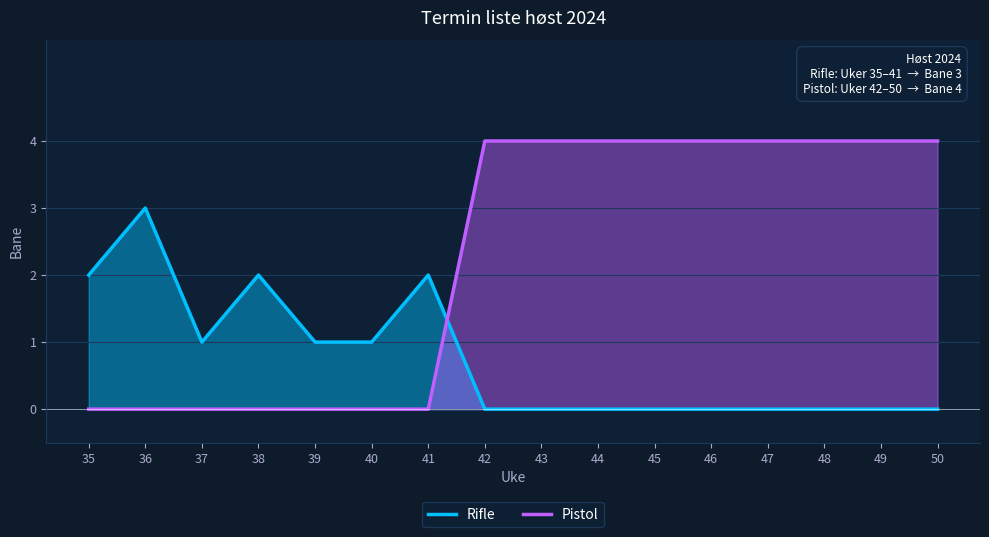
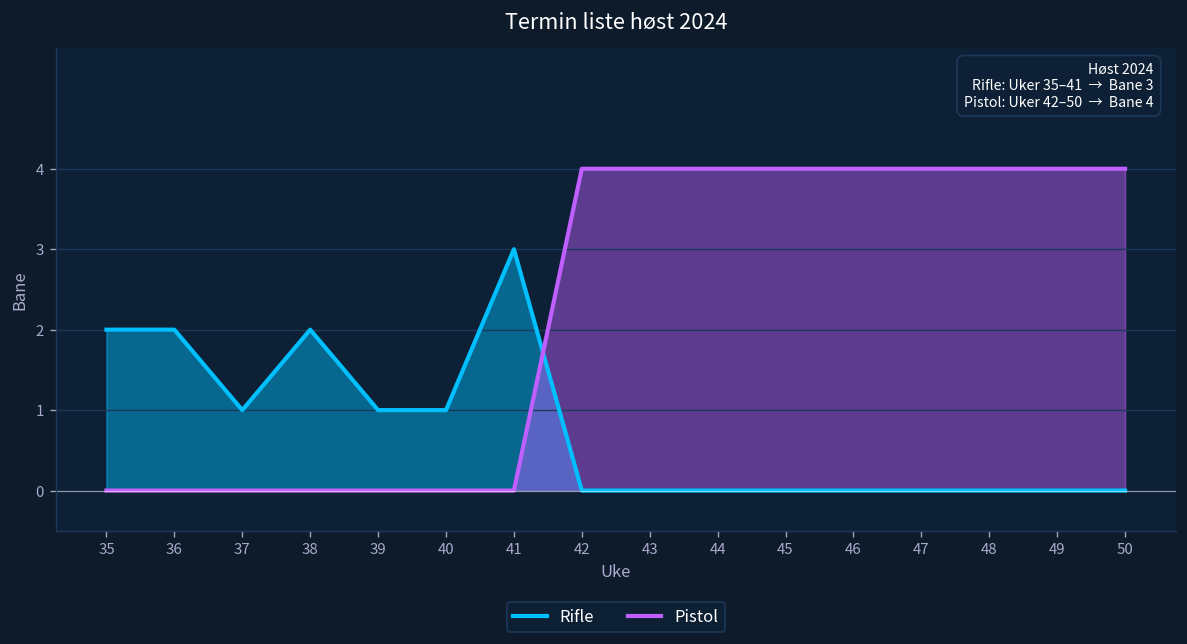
  {
    "Rifle": {
      "35": 2,
-     "36": 3,
+     "36": 2,
      "37": 1,
      "38": 2,
      "39": 1,
      "40": 1,
-     "41": 2,
+     "41": 3,
      "42": 0,
      "43": 0,
      "44": 0,
      "45": 0,
      "46": 0,
      "47": 0,
      "48": 0,
      "49": 0,
      "50": 0
    },
    "Pistol": {
      "35": 0,
      "36": 0,
      "37": 0,
      "38": 0,
      "39": 0,
      "40": 0,
      "41": 0,
      "42": 4,
      "43": 4,
      "44": 4,
      "45": 4,
      "46": 4,
      "47": 4,
      "48": 4,
      "49": 4,
      "50": 4
    }
  }
